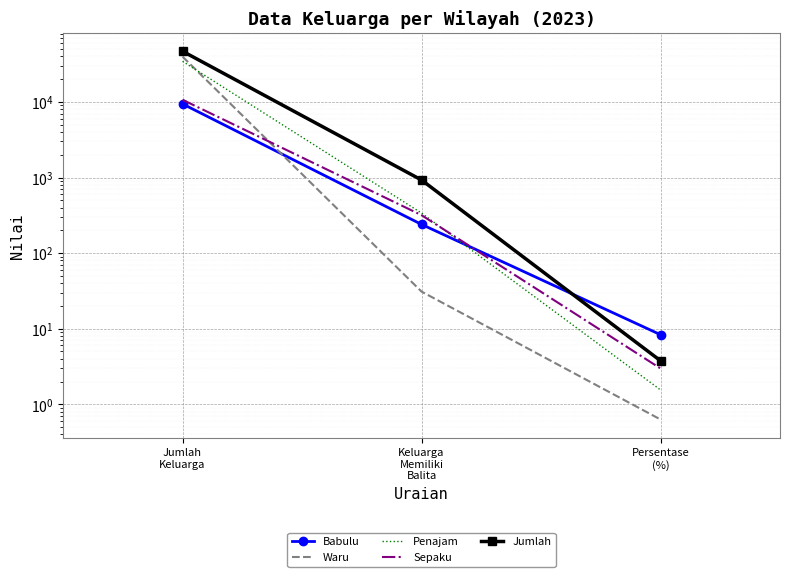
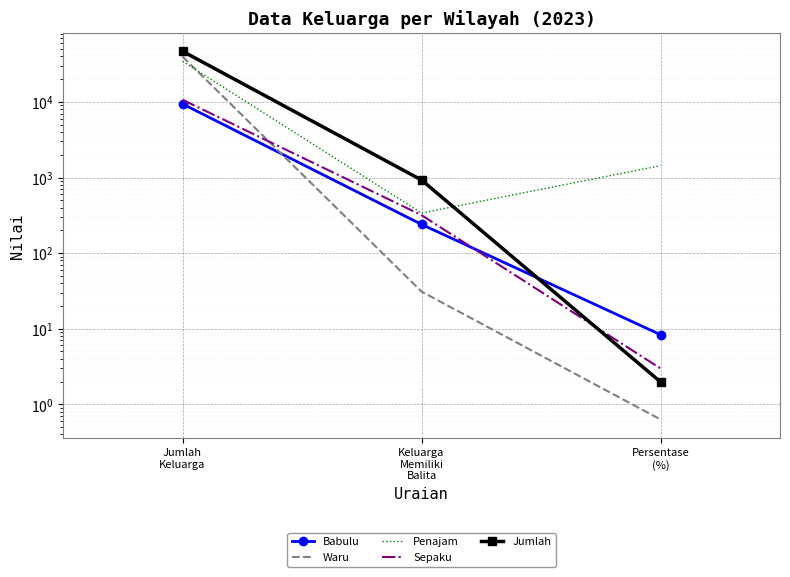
  {
    "Babulu": {
      "Jumlah Keluarga": 9000,
      "Keluarga Memiliki Balita": 240,
      "Persentase (%)": 8
    },
    "Waru": {
      "Jumlah Keluarga": 40000,
      "Keluarga Memiliki Balita": 31,
      "Persentase (%)": 0.6
    },
    "Penajam": {
      "Jumlah Keluarga": 30000,
-     "Persentase (%)": 1.6
+     "Persentase (%)": 1400
    },
    "Sepaku": {
      "Jumlah Keluarga": 11000,
      "Persentase (%)": 3.0
    },
    "Jumlah": {
      "Jumlah Keluarga": 50000,
      "Keluarga Memiliki Balita": 900,
-     "Persentase (%)": 4
+     "Persentase (%)": 2.0
    }
  }
